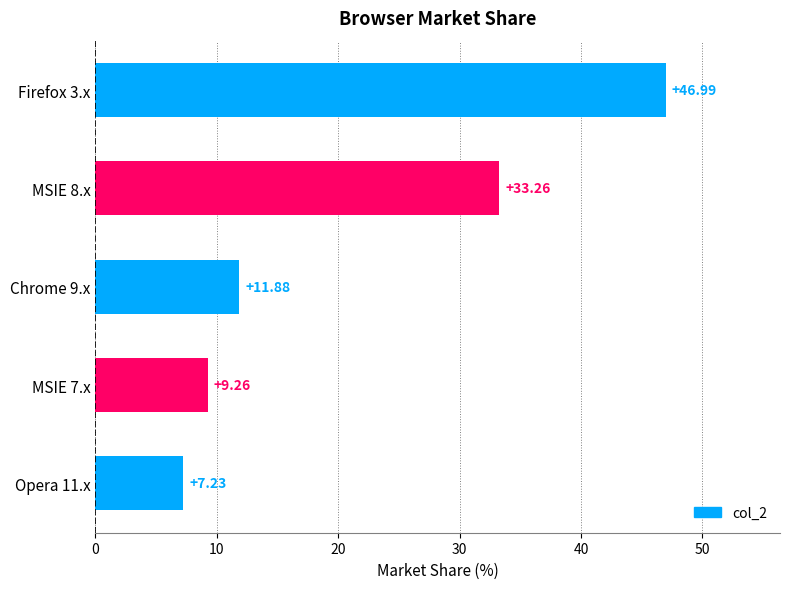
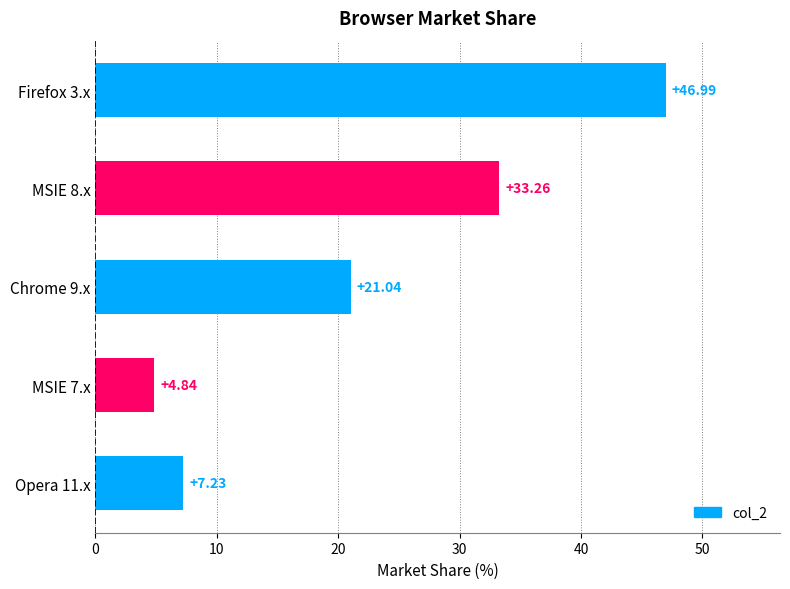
  {
    "Firefox 3.x": "+46.99",
    "MSIE 8.x": "+33.26",
-   "Chrome 9.x": "+11.88",
-   "MSIE 7.x": "+9.26",
+   "Chrome 9.x": "+21.04",
+   "MSIE 7.x": "+4.84",
    "Opera 11.x": "+7.23"
  }
